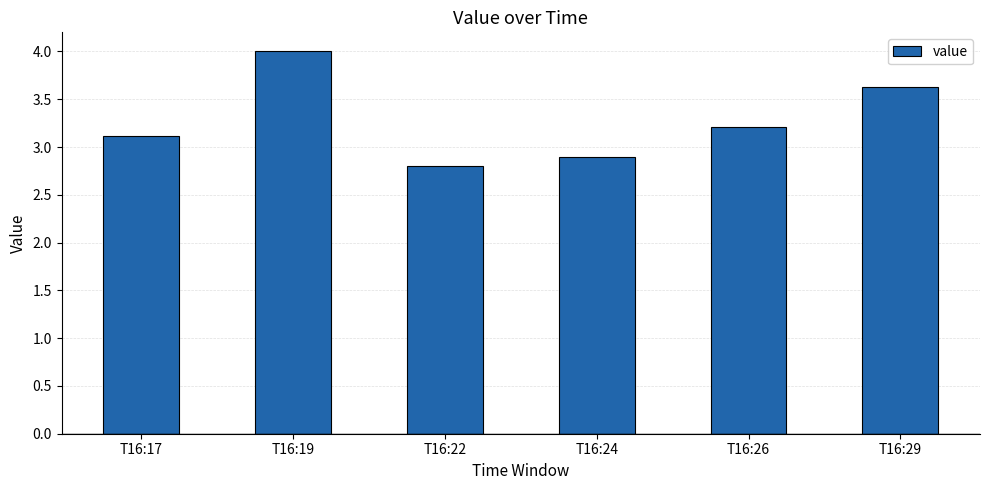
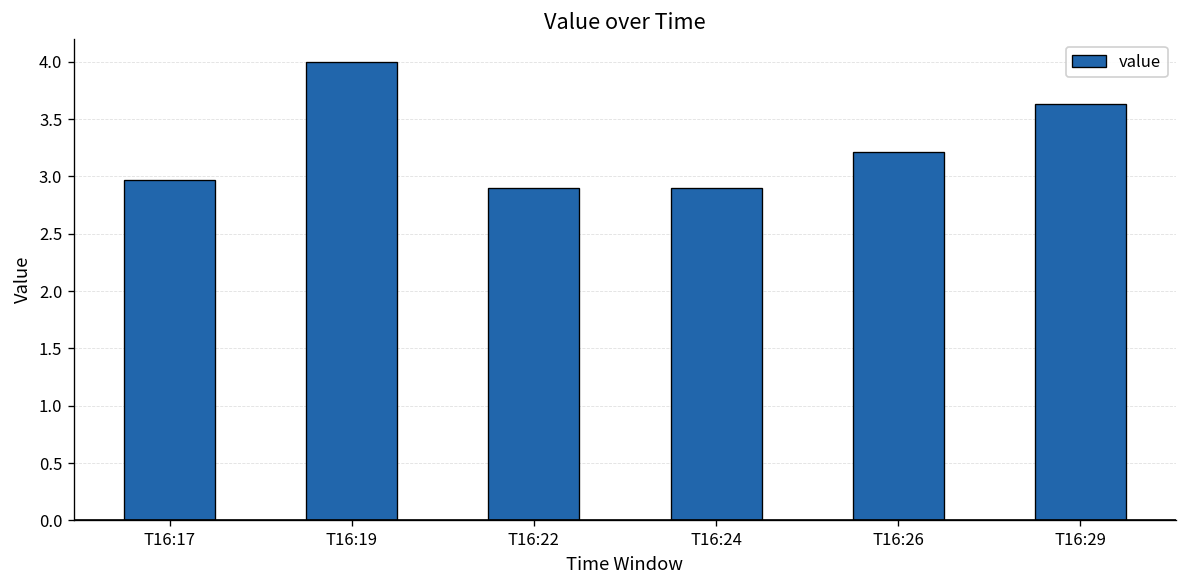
  {
-   "T16:17": 3.1,
+   "T16:17": 3.0,
    "T16:19": 4.0,
-   "T16:22": 2.8,
+   "T16:22": 2.9,
    "T16:24": 2.9,
    "T16:26": 3.2,
    "T16:29": 3.6
  }
